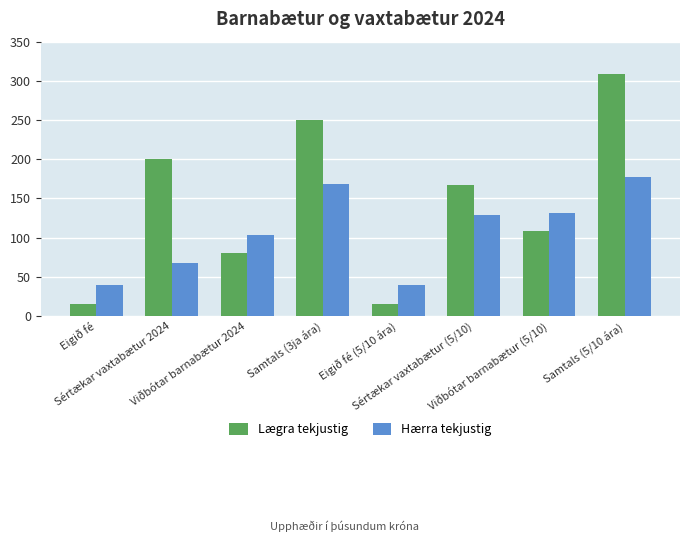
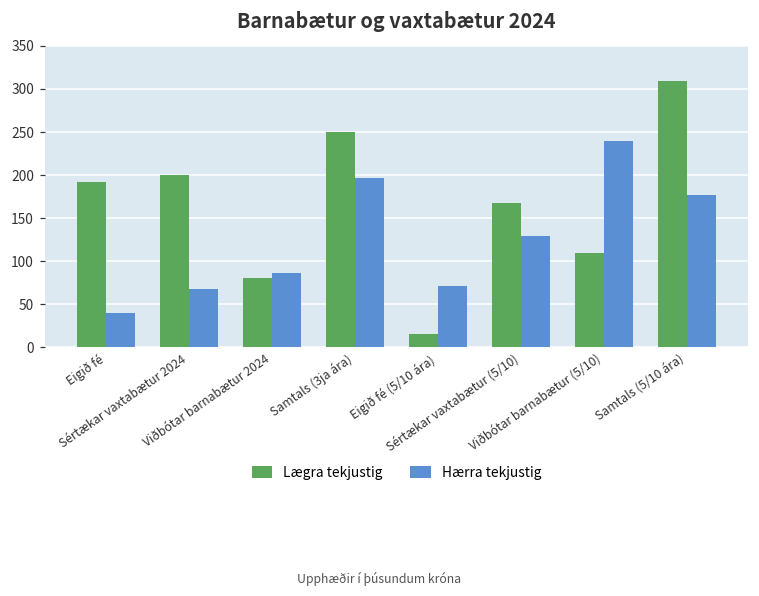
  {
    "Lægra tekjustig": {
-     "Eigið fé": 20,
+     "Eigið fé": 190,
      "Sértækar vaxtabætur 2024": 200,
      "Viðbótar barnabætur 2024": 80,
      "Samtals (3ja ára)": 250,
      "Eigið fé (5/10 ára)": 20,
      "Sértækar vaxtabætur (5/10)": 170,
      "Viðbótar barnabætur (5/10)": 110,
      "Samtals (5/10 ára)": 310
    },
    "Hærra tekjustig": {
      "Eigið fé": 40,
      "Sértækar vaxtabætur 2024": 70,
-     "Viðbótar barnabætur 2024": 100,
-     "Samtals (3ja ára)": 170,
-     "Eigið fé (5/10 ára)": 40,
+     "Viðbótar barnabætur 2024": 90,
+     "Samtals (3ja ára)": 200,
+     "Eigið fé (5/10 ára)": 70,
      "Sértækar vaxtabætur (5/10)": 130,
-     "Viðbótar barnabætur (5/10)": 130,
+     "Viðbótar barnabætur (5/10)": 240,
      "Samtals (5/10 ára)": 180
    }
  }
